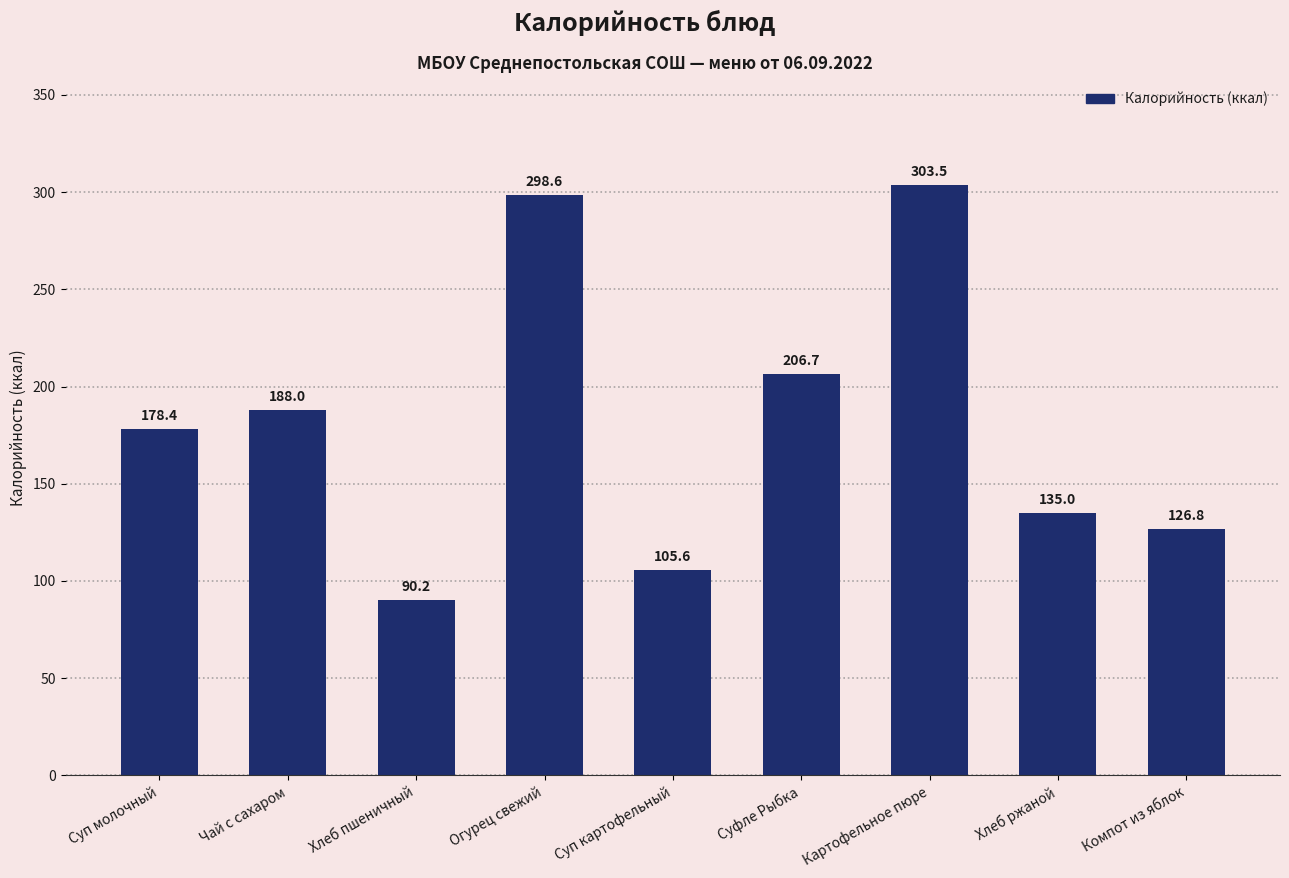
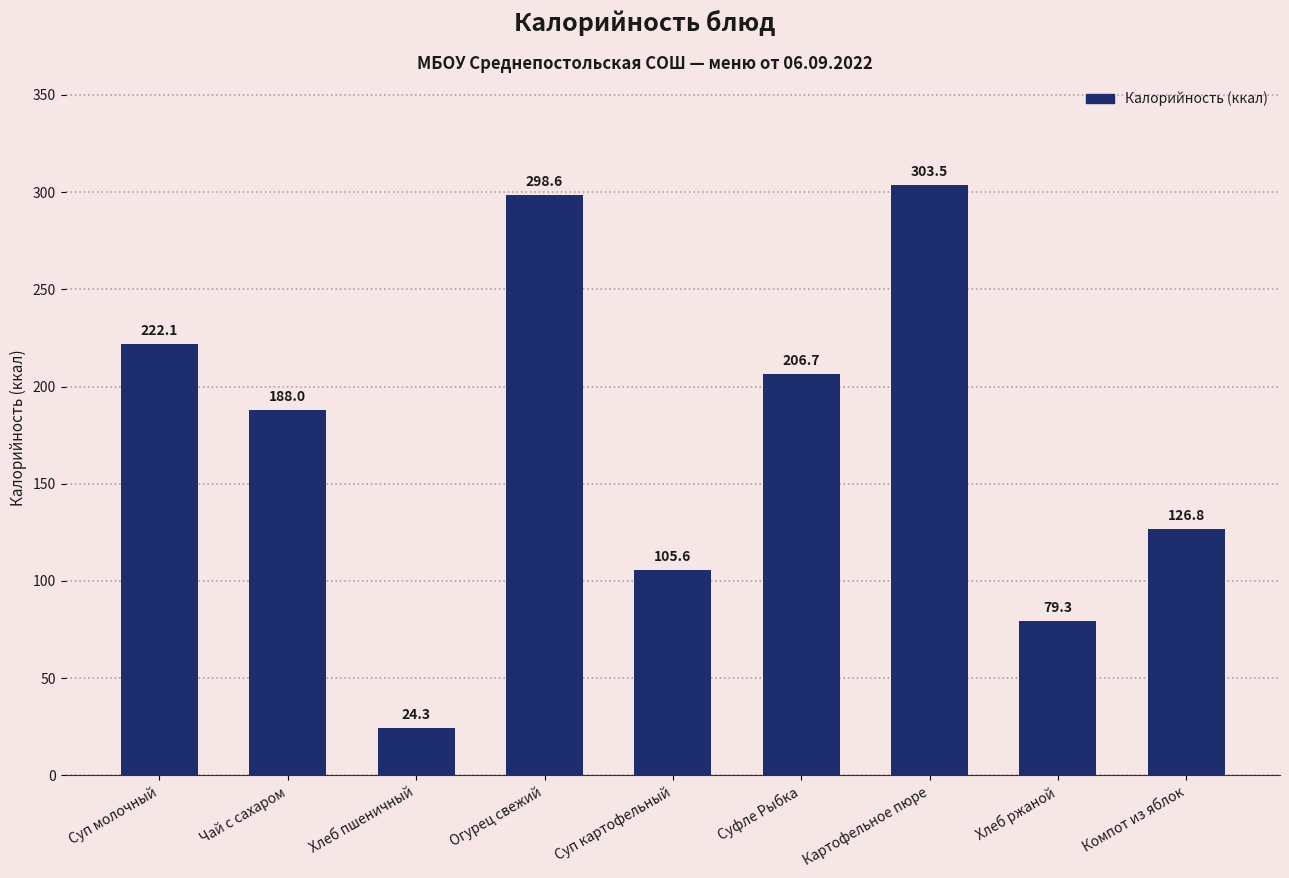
  {
-   "Суп молочный": 178.4,
+   "Суп молочный": 222.1,
    "Чай с сахаром": 188.0,
-   "Хлеб пшеничный": 90.2,
+   "Хлеб пшеничный": 24.3,
    "Огурец свежий": 298.6,
    "Суп картофельный": 105.6,
    "Суфле Рыбка": 206.7,
    "Картофельное пюре": 303.5,
-   "Хлеб ржаной": 135.0,
+   "Хлеб ржаной": 79.3,
    "Компот из яблок": 126.8
  }
